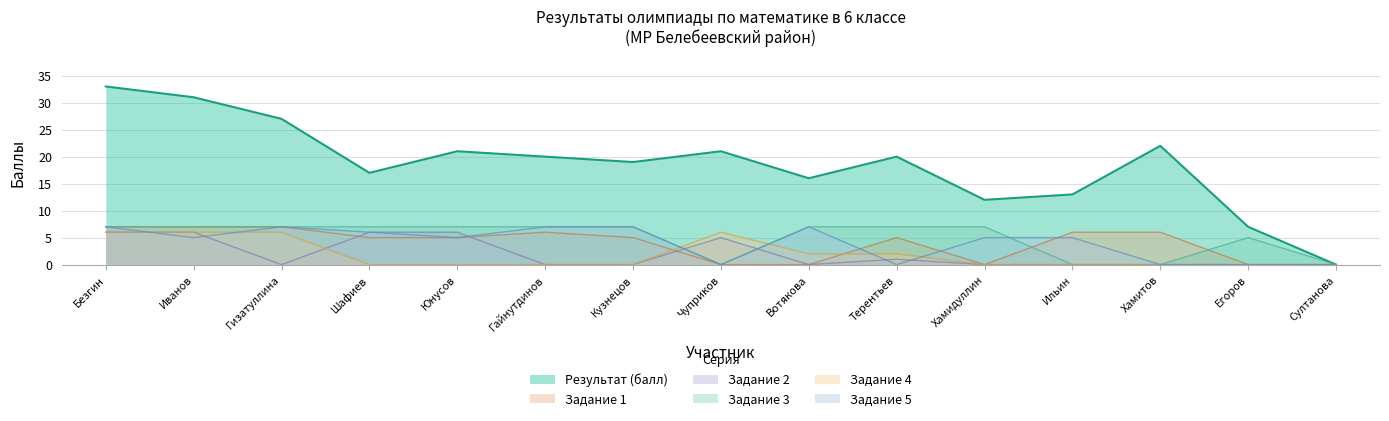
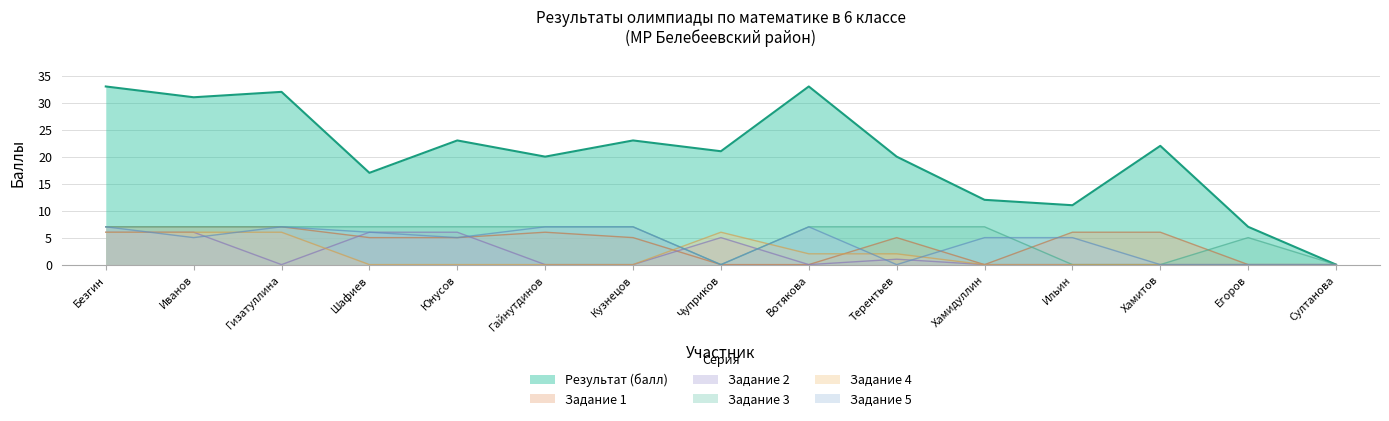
  {
    "Результат (балл)": {
      "Безгин": 33,
      "Иванов": 31,
-     "Гизатуллина": 27,
+     "Гизатуллина": 32,
      "Шафиев": 17,
-     "Юнусов": 21,
+     "Юнусов": 23,
      "Гайнутдинов": 20,
-     "Кузнецов": 19,
+     "Кузнецов": 23,
      "Чуприков": 21,
-     "Вотякова": 16,
+     "Вотякова": 33,
      "Терентьев": 20,
      "Хамидуллин": 12,
-     "Ильин": 13,
+     "Ильин": 11,
      "Хамитов": 22,
      "Егоров": 7
    }
  }
